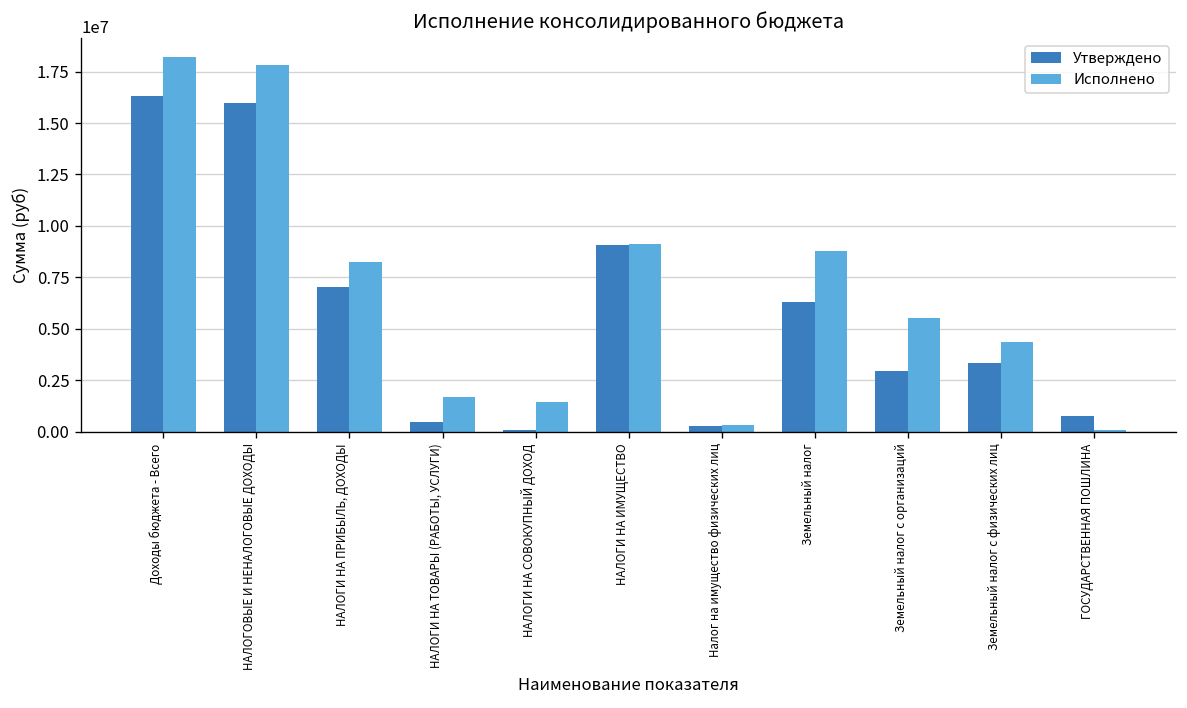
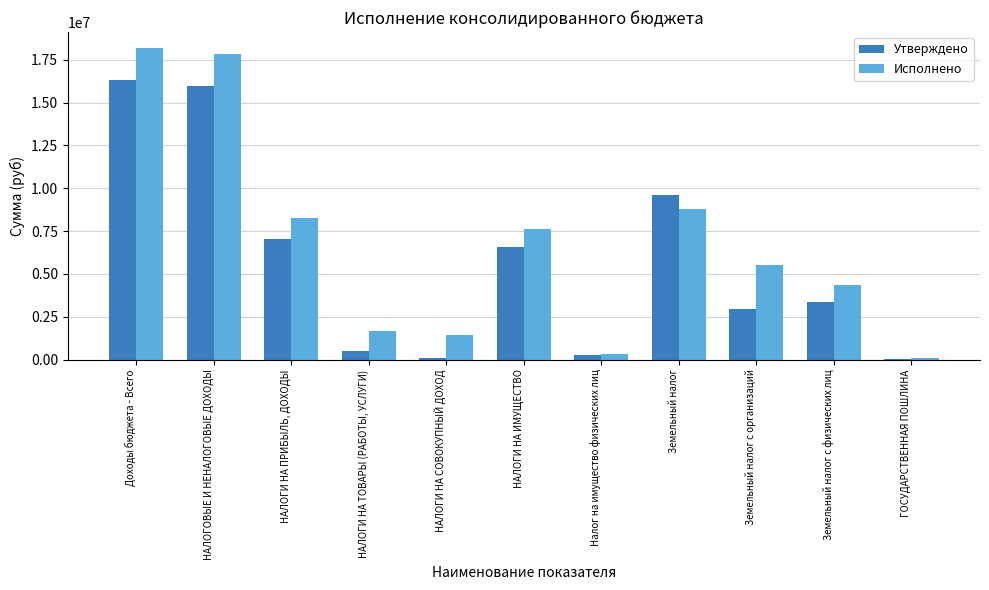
  {
    "Утверждено": {
      "Доходы бюджета - Всего": 16300000,
      "НАЛОГОВЫЕ И НЕНАЛОГОВЫЕ ДОХОДЫ": 16000000,
      "НАЛОГИ НА ПРИБЫЛЬ, ДОХОДЫ": 7000000,
      "НАЛОГИ НА ТОВАРЫ (РАБОТЫ, УСЛУГИ)": 500000,
-     "НАЛОГИ НА ИМУЩЕСТВО": 9100000,
+     "НАЛОГИ НА ИМУЩЕСТВО": 6600000,
      "Налог на имущество физических лиц": 300000,
-     "Земельный налог": 6300000,
+     "Земельный налог": 9600000,
      "Земельный налог с организаций": 3000000,
      "Земельный налог с физических лиц": 3300000,
-     "ГОСУДАРСТВЕННАЯ ПОШЛИНА": 700000
+     "ГОСУДАРСТВЕННАЯ ПОШЛИНА": 100000
    },
    "Исполнено": {
      "Доходы бюджета - Всего": 18200000,
      "НАЛОГОВЫЕ И НЕНАЛОГОВЫЕ ДОХОДЫ": 17800000,
      "НАЛОГИ НА ПРИБЫЛЬ, ДОХОДЫ": 8300000,
      "НАЛОГИ НА ТОВАРЫ (РАБОТЫ, УСЛУГИ)": 1700000,
      "НАЛОГИ НА СОВОКУПНЫЙ ДОХОД": 1400000,
-     "НАЛОГИ НА ИМУЩЕСТВО": 9100000,
+     "НАЛОГИ НА ИМУЩЕСТВО": 7600000,
      "Налог на имущество физических лиц": 300000,
      "Земельный налог": 8800000,
      "Земельный налог с организаций": 5500000,
      "Земельный налог с физических лиц": 4300000
    }
  }
